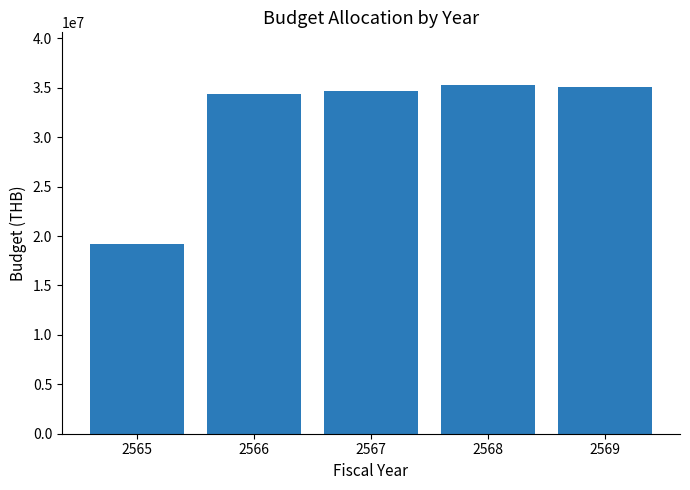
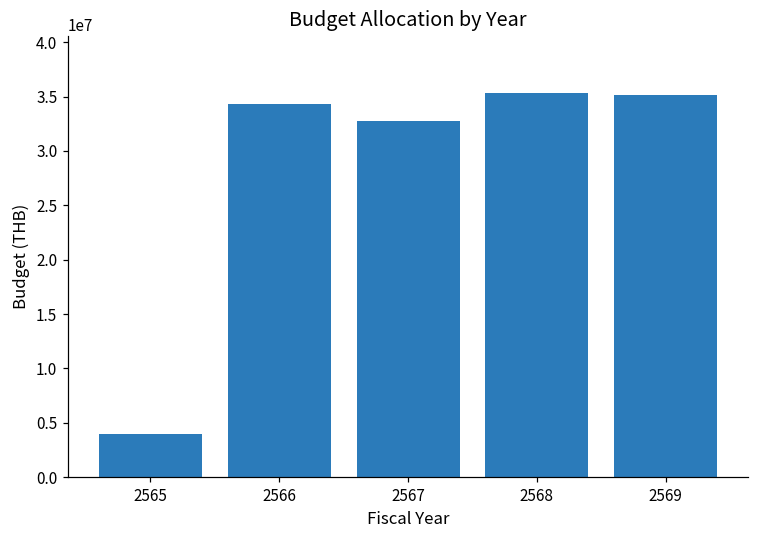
  {
-   "2565": 19000000,
+   "2565": 4000000,
    "2566": 34000000,
-   "2567": 35000000,
+   "2567": 33000000,
    "2568": 35000000,
    "2569": 35000000
  }
